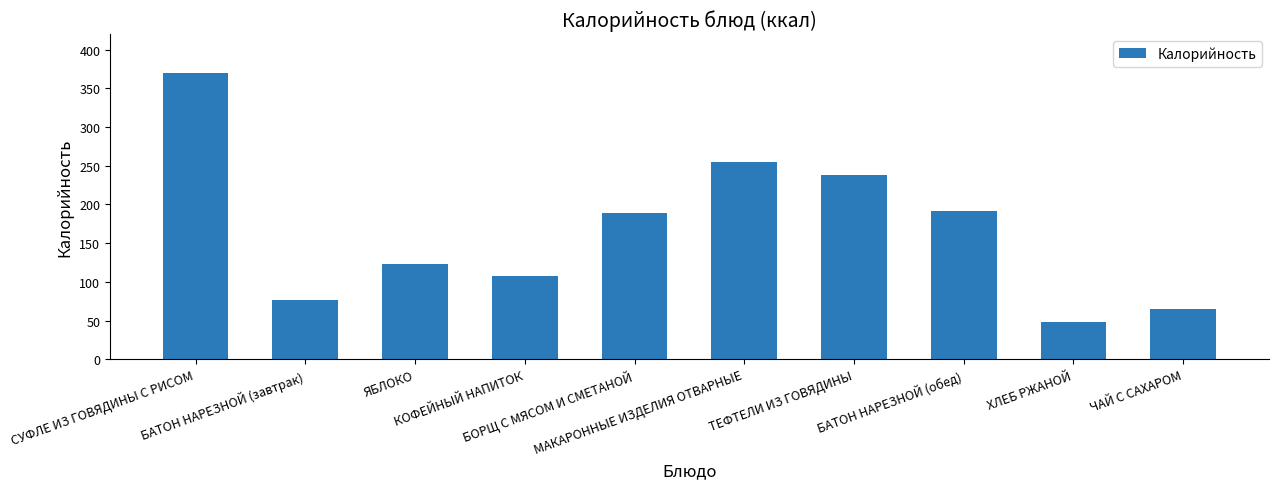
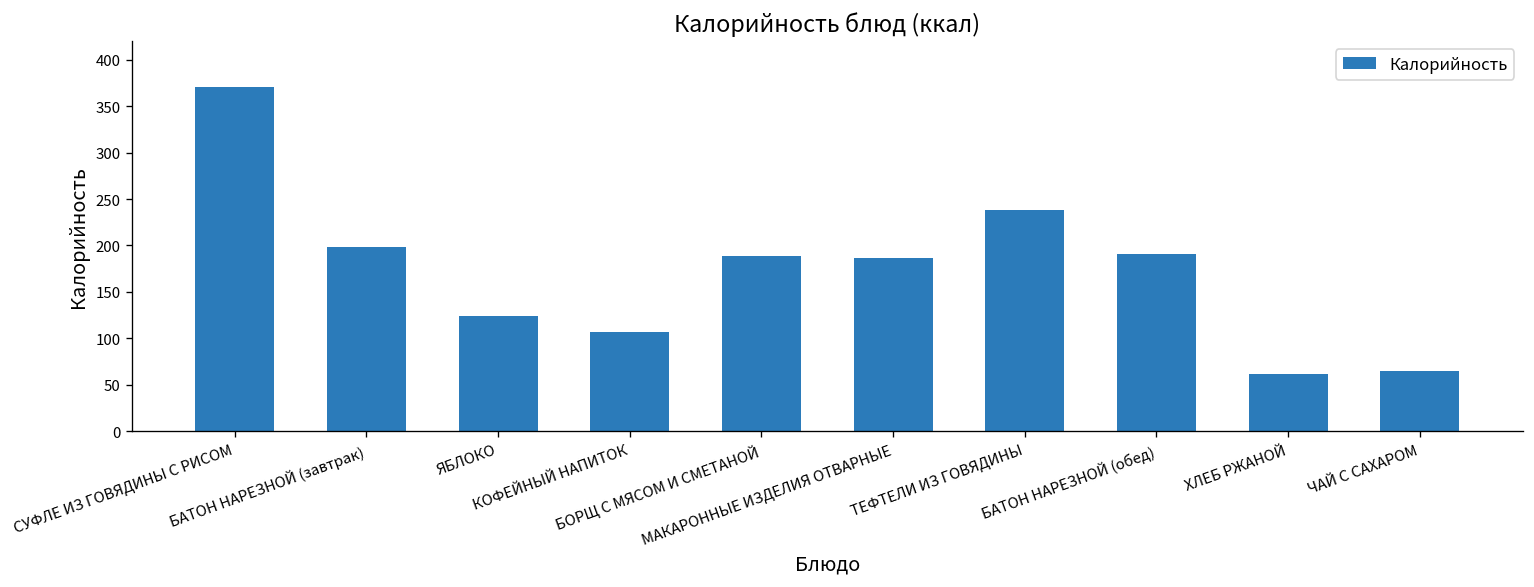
  {
    "СУФЛЕ ИЗ ГОВЯДИНЫ С РИСОМ": 370,
-   "БАТОН НАРЕЗНОЙ (завтрак)": 80,
+   "БАТОН НАРЕЗНОЙ (завтрак)": 200,
    "ЯБЛОКО": 120,
    "КОФЕЙНЫЙ НАПИТОК": 110,
    "БОРЩ С МЯСОМ И СМЕТАНОЙ": 190,
-   "МАКАРОННЫЕ ИЗДЕЛИЯ ОТВАРНЫЕ": 250,
+   "МАКАРОННЫЕ ИЗДЕЛИЯ ОТВАРНЫЕ": 190,
    "ТЕФТЕЛИ ИЗ ГОВЯДИНЫ": 240,
    "БАТОН НАРЕЗНОЙ (обед)": 190,
-   "ХЛЕБ РЖАНОЙ": 50,
+   "ХЛЕБ РЖАНОЙ": 60,
    "ЧАЙ С САХАРОМ": 60
  }
